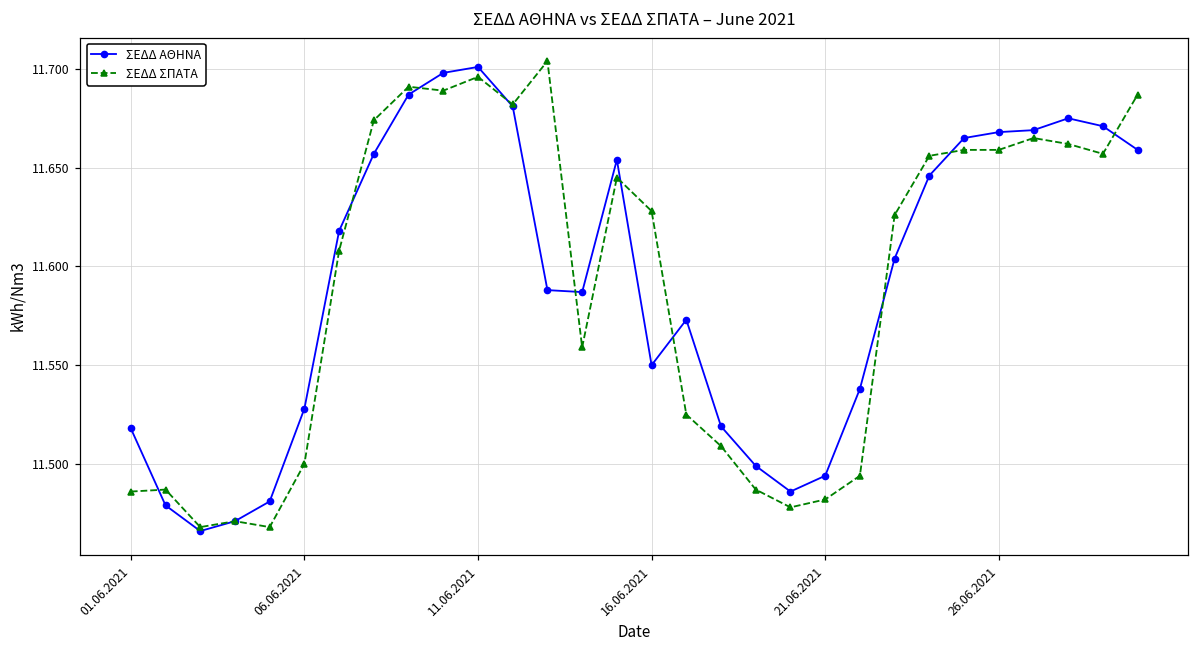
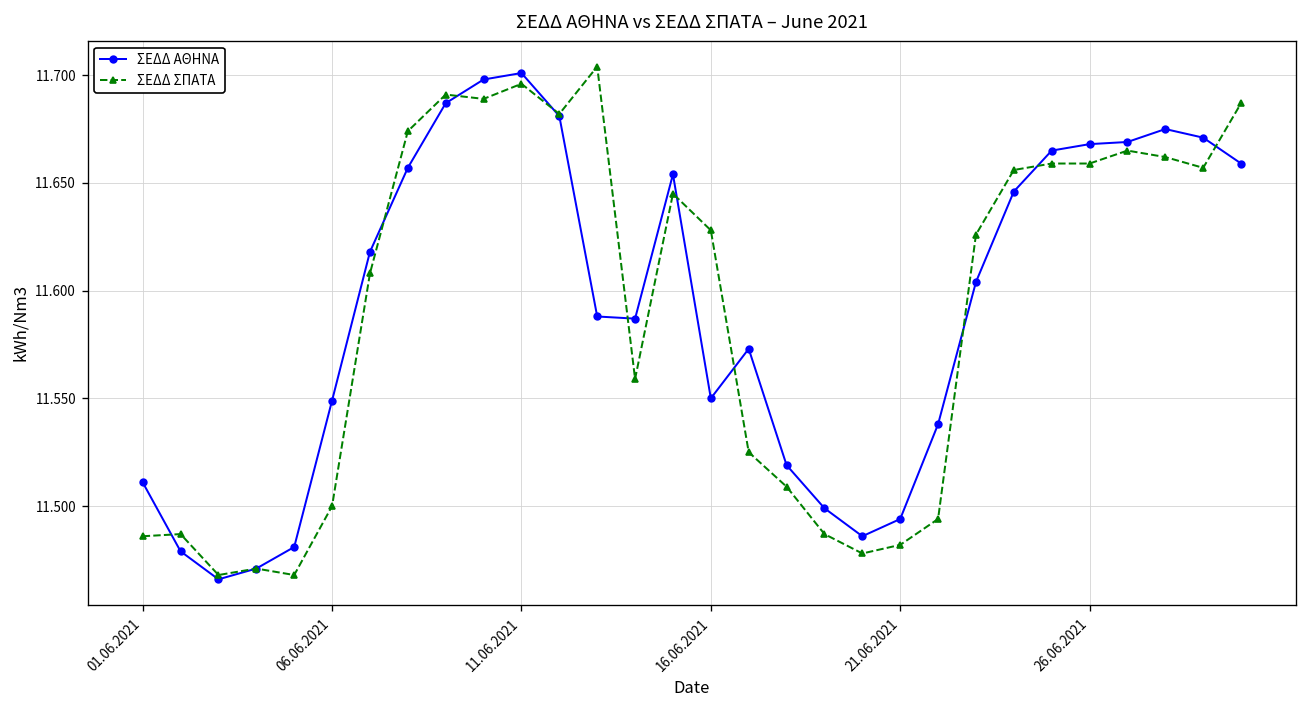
  {
    "ΣΕΔΔ ΑΘΗΝΑ": {
-     "01.06.2021": 11.518,
-     "06.06.2021": 11.528,
+     "01.06.2021": 11.511,
+     "06.06.2021": 11.549,
      "11.06.2021": 11.701,
      "16.06.2021": 11.550,
      "21.06.2021": 11.494,
      "26.06.2021": 11.668
    },
    "ΣΕΔΔ ΣΠΑΤΑ": {
      "01.06.2021": 11.486,
      "06.06.2021": 11.500,
      "11.06.2021": 11.696,
      "16.06.2021": 11.628,
      "21.06.2021": 11.482,
      "26.06.2021": 11.659
    }
  }
